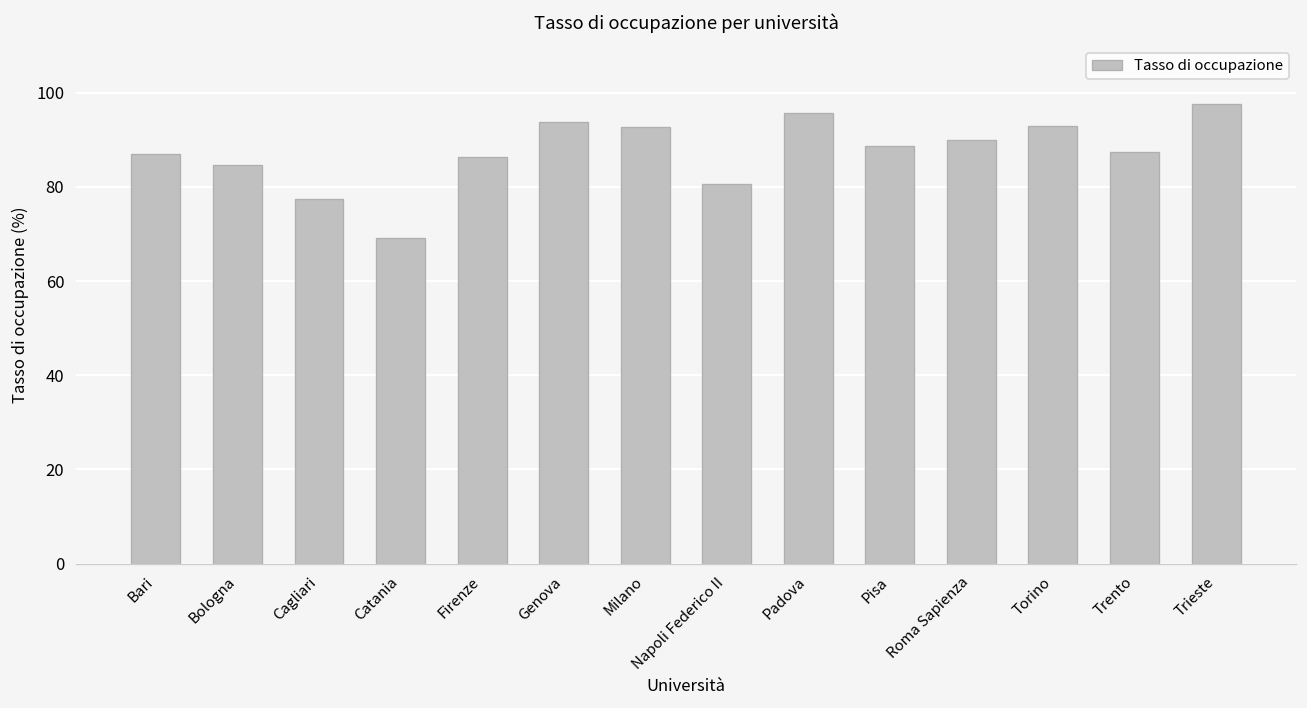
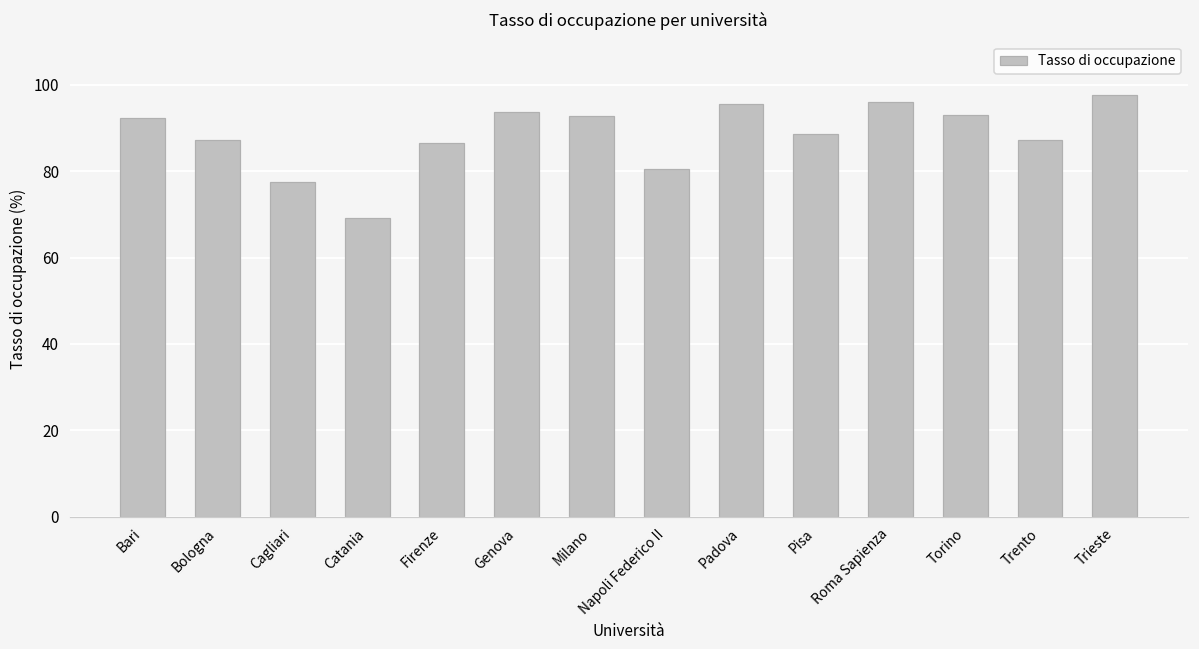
  {
-   "Bari": 87,
-   "Bologna": 85,
+   "Bari": 92,
+   "Bologna": 87,
    "Cagliari": 77,
    "Catania": 69,
    "Firenze": 86,
    "Genova": 94,
    "Milano": 93,
    "Napoli Federico II": 81,
    "Padova": 96,
    "Pisa": 89,
-   "Roma Sapienza": 90,
+   "Roma Sapienza": 96,
    "Torino": 93,
    "Trento": 87,
    "Trieste": 98
  }
